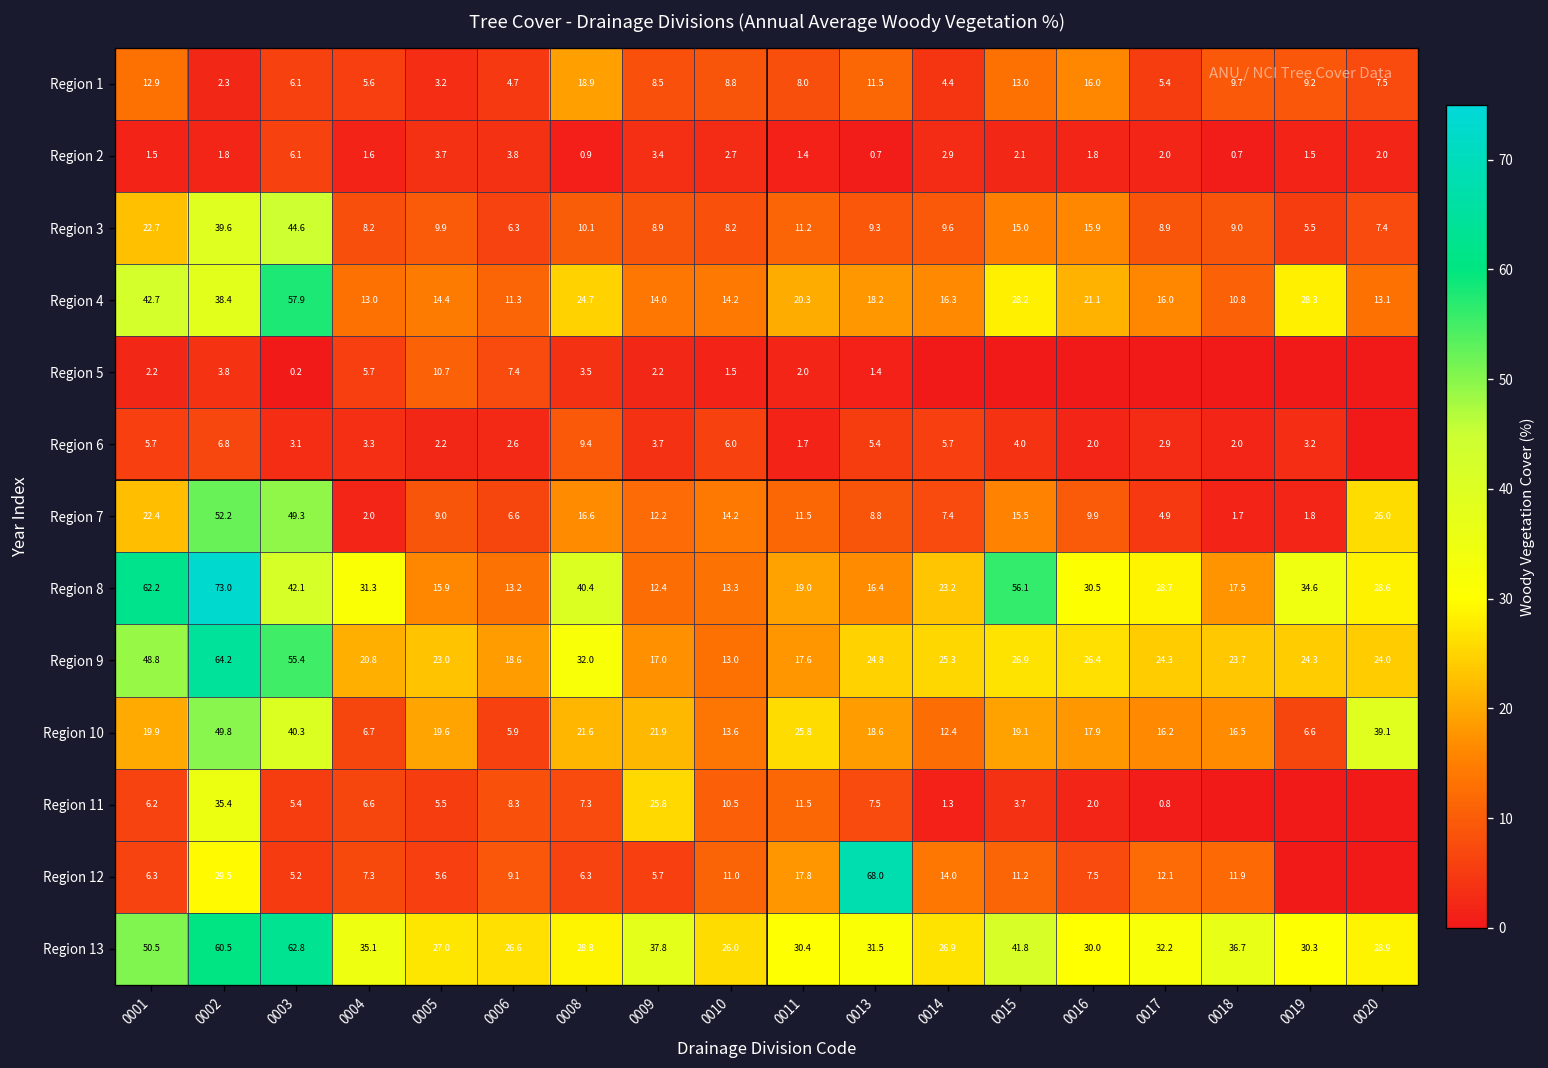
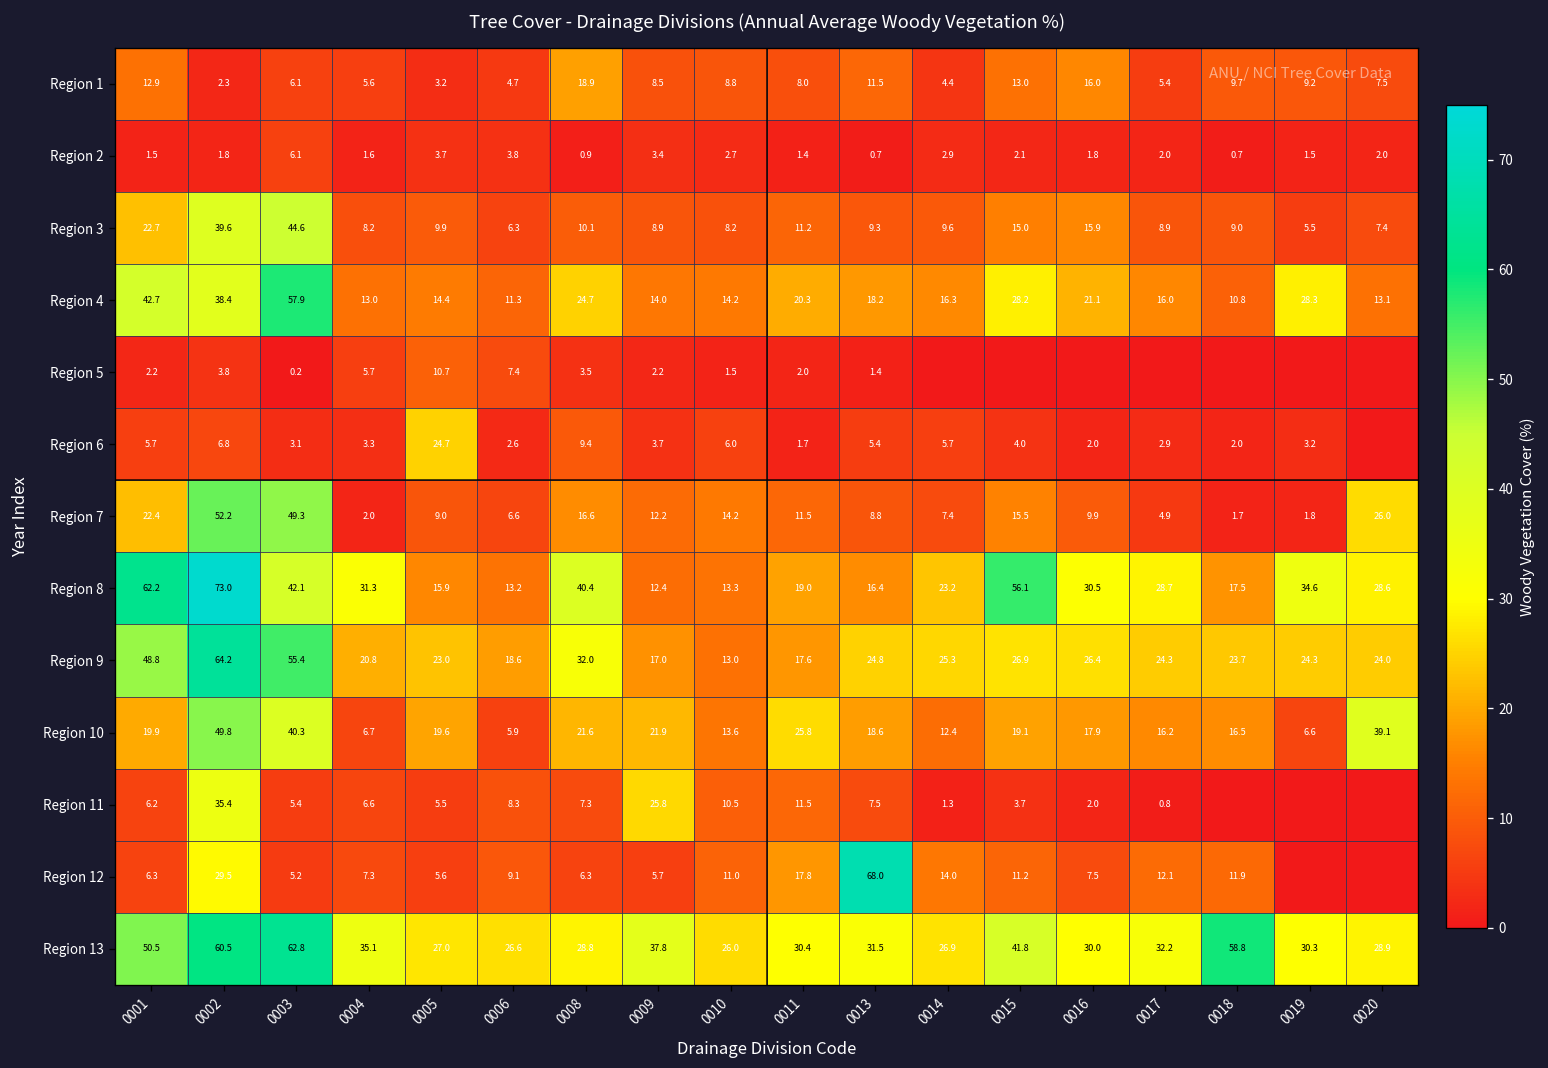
  {
    "Region 6": {
      "0001": 5.7,
      "0002": 6.8,
      "0003": 3.1,
      "0004": 3.3,
-     "0005": 2.2,
+     "0005": 24.7,
      "0006": 2.6,
      "0008": 9.4,
      "0009": 3.7,
      "0010": 6.0,
      "0011": 1.7,
      "0013": 5.4,
      "0014": 5.7,
      "0015": 4.0,
      "0016": 2.0,
      "0017": 2.9,
      "0018": 2.0,
      "0019": 3.2
    },
    "Region 13": {
      "0001": 50.5,
      "0002": 60.5,
      "0003": 62.8,
      "0004": 35.1,
      "0005": 27.0,
      "0006": 26.6,
      "0008": 28.8,
      "0009": 37.8,
      "0010": 26.0,
      "0011": 30.4,
      "0013": 31.5,
      "0014": 26.9,
      "0015": 41.8,
      "0016": 30.0,
      "0017": 32.2,
-     "0018": 36.7,
+     "0018": 58.8,
      "0019": 30.3,
      "0020": 28.9
    }
  }
